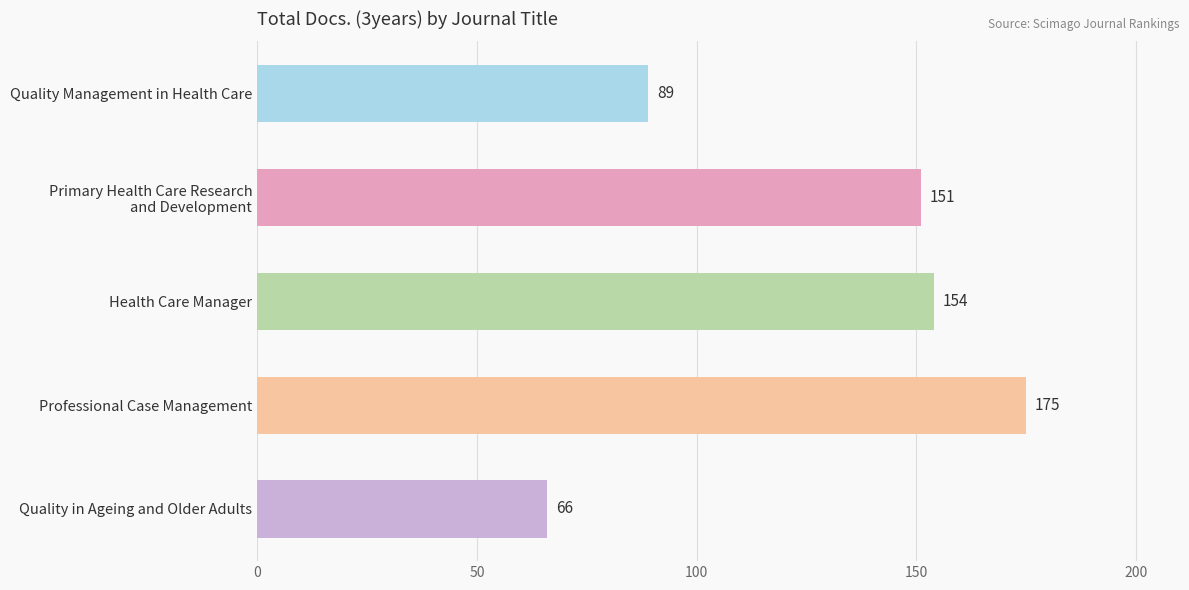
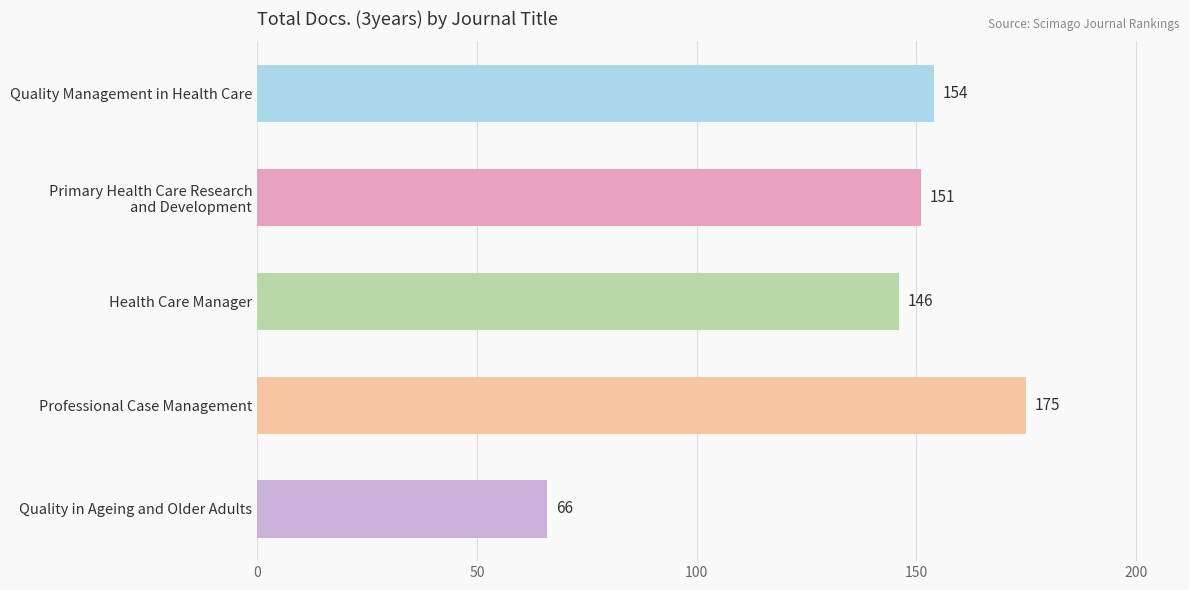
  {
-   "Quality Management in Health Care": 89,
+   "Quality Management in Health Care": 154,
    "Primary Health Care Research and Development": 151,
-   "Health Care Manager": 154,
+   "Health Care Manager": 146,
    "Professional Case Management": 175,
    "Quality in Ageing and Older Adults": 66
  }
